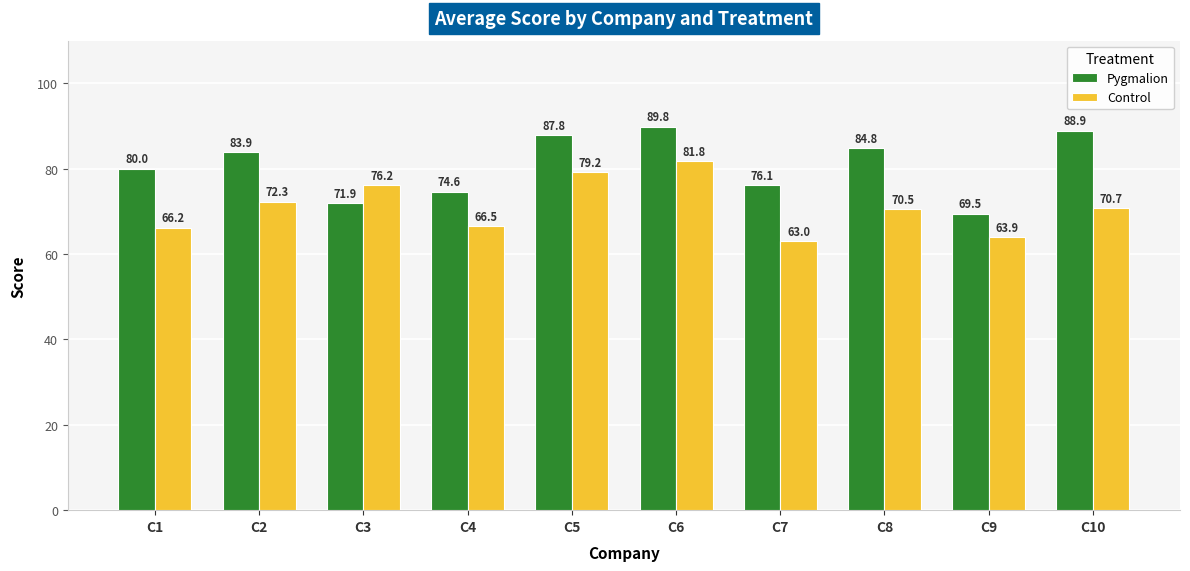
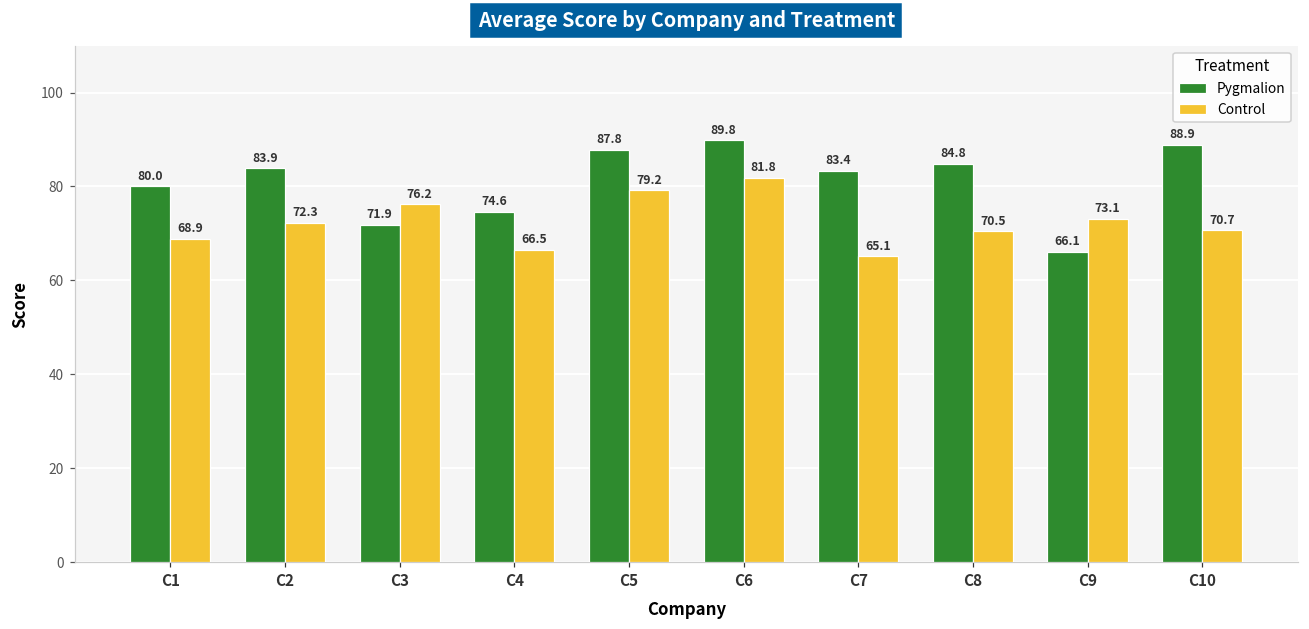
  {
    "Pygmalion": {
      "C1": 80.0,
      "C2": 83.9,
      "C3": 71.9,
      "C4": 74.6,
      "C5": 87.8,
      "C6": 89.8,
-     "C7": 76.1,
+     "C7": 83.4,
      "C8": 84.8,
-     "C9": 69.5,
+     "C9": 66.1,
      "C10": 88.9
    },
    "Control": {
-     "C1": 66.2,
+     "C1": 68.9,
      "C2": 72.3,
      "C3": 76.2,
      "C4": 66.5,
      "C5": 79.2,
      "C6": 81.8,
-     "C7": 63.0,
+     "C7": 65.1,
      "C8": 70.5,
-     "C9": 63.9,
+     "C9": 73.1,
      "C10": 70.7
    }
  }
